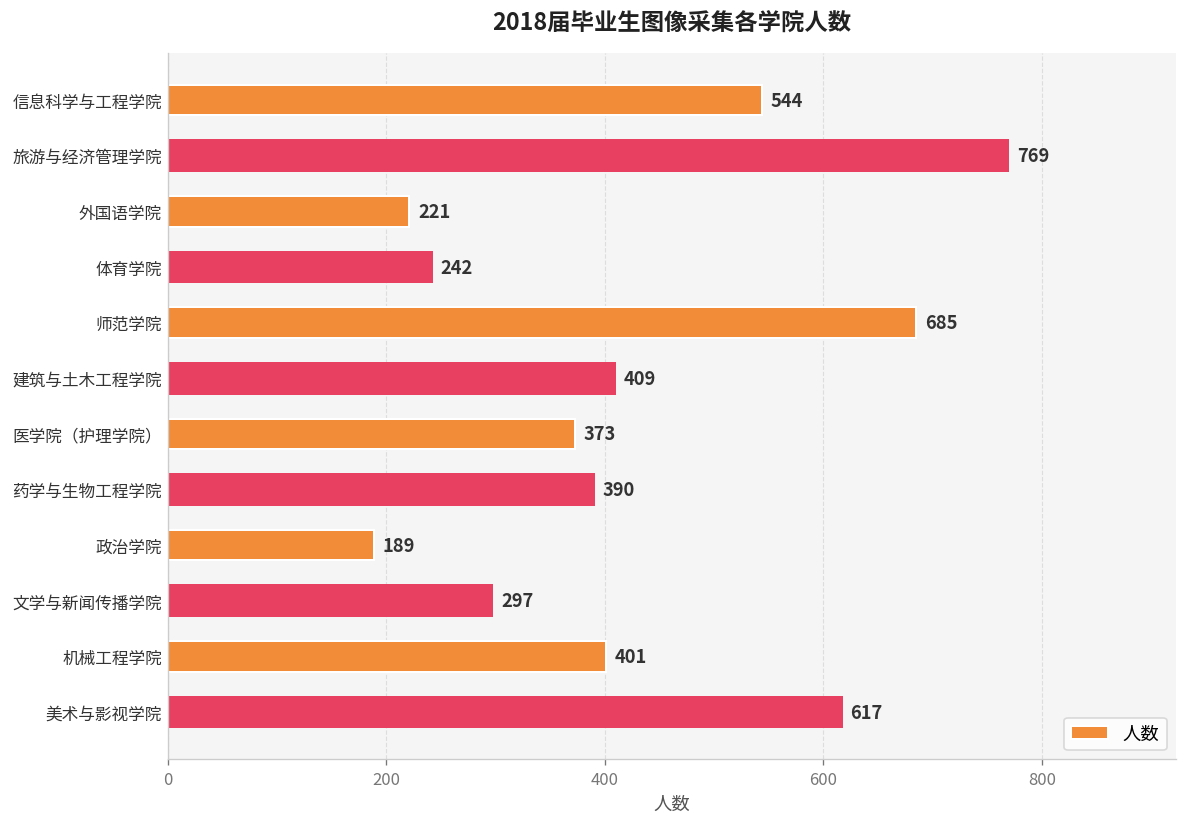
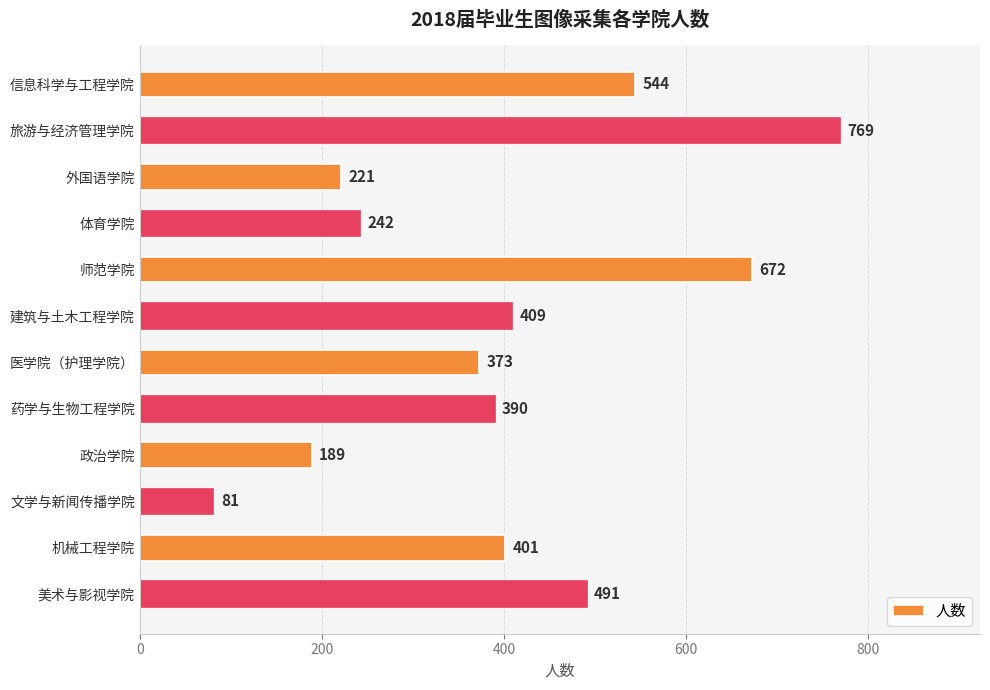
  {
    "信息科学与工程学院": 544,
    "旅游与经济管理学院": 769,
    "外国语学院": 221,
    "体育学院": 242,
-   "师范学院": 685,
+   "师范学院": 672,
    "建筑与土木工程学院": 409,
    "医学院（护理学院）": 373,
    "药学与生物工程学院": 390,
    "政治学院": 189,
-   "文学与新闻传播学院": 297,
+   "文学与新闻传播学院": 81,
    "机械工程学院": 401,
-   "美术与影视学院": 617
+   "美术与影视学院": 491
  }
